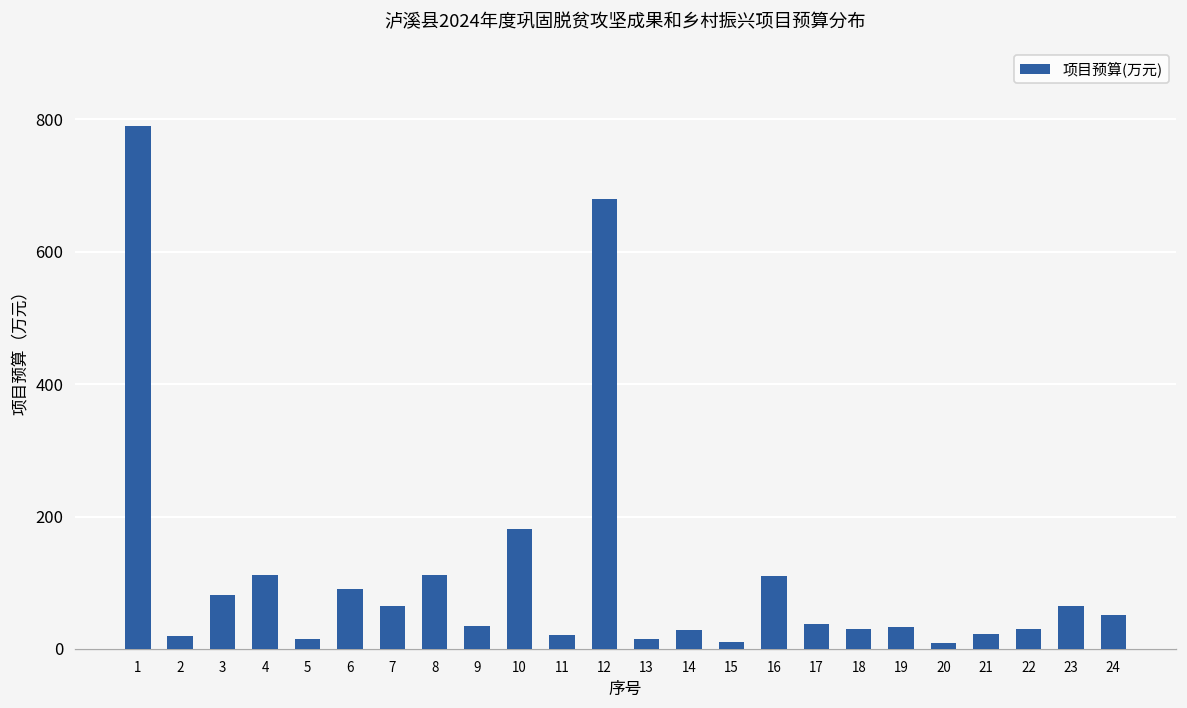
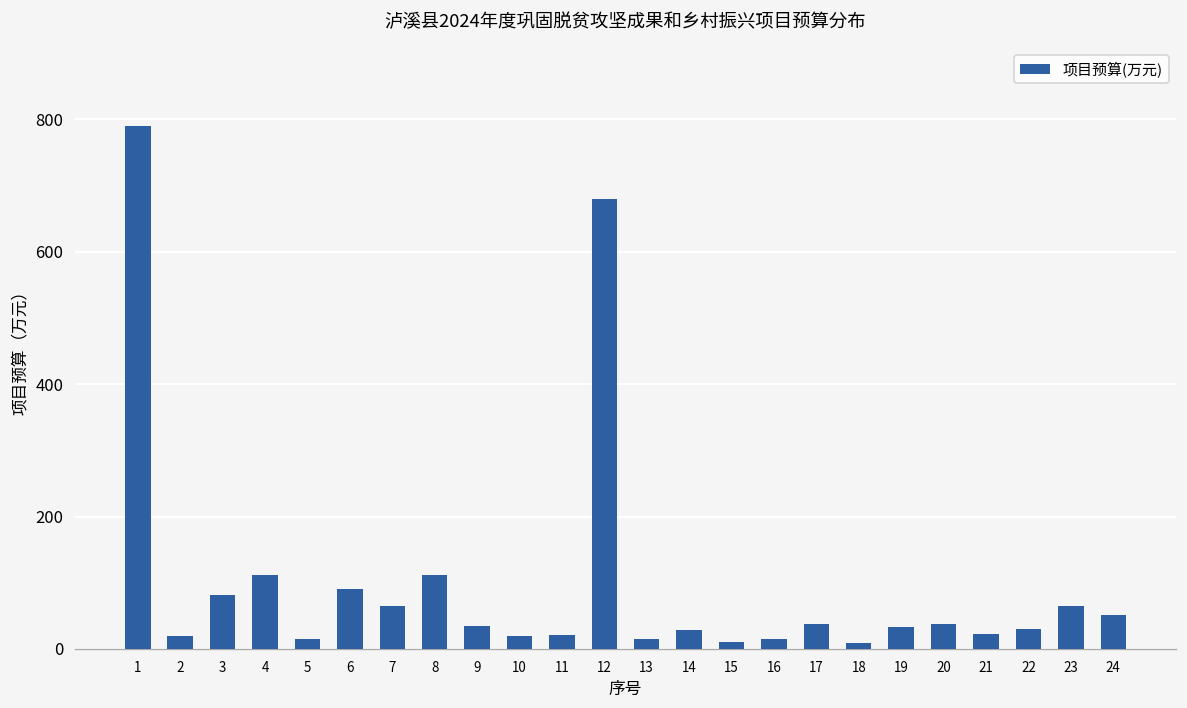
  {
    "1": 790,
    "2": 20,
    "3": 80,
    "4": 110,
    "5": 20,
    "6": 90,
    "7": 70,
    "8": 110,
    "9": 40,
-   "10": 180,
+   "10": 20,
    "11": 20,
    "12": 680,
    "13": 20,
    "14": 30,
    "15": 10,
-   "16": 110,
+   "16": 20,
    "17": 40,
-   "18": 30,
+   "18": 10,
    "19": 30,
-   "20": 10,
+   "20": 40,
    "21": 20,
    "22": 30,
    "23": 70,
    "24": 50
  }
